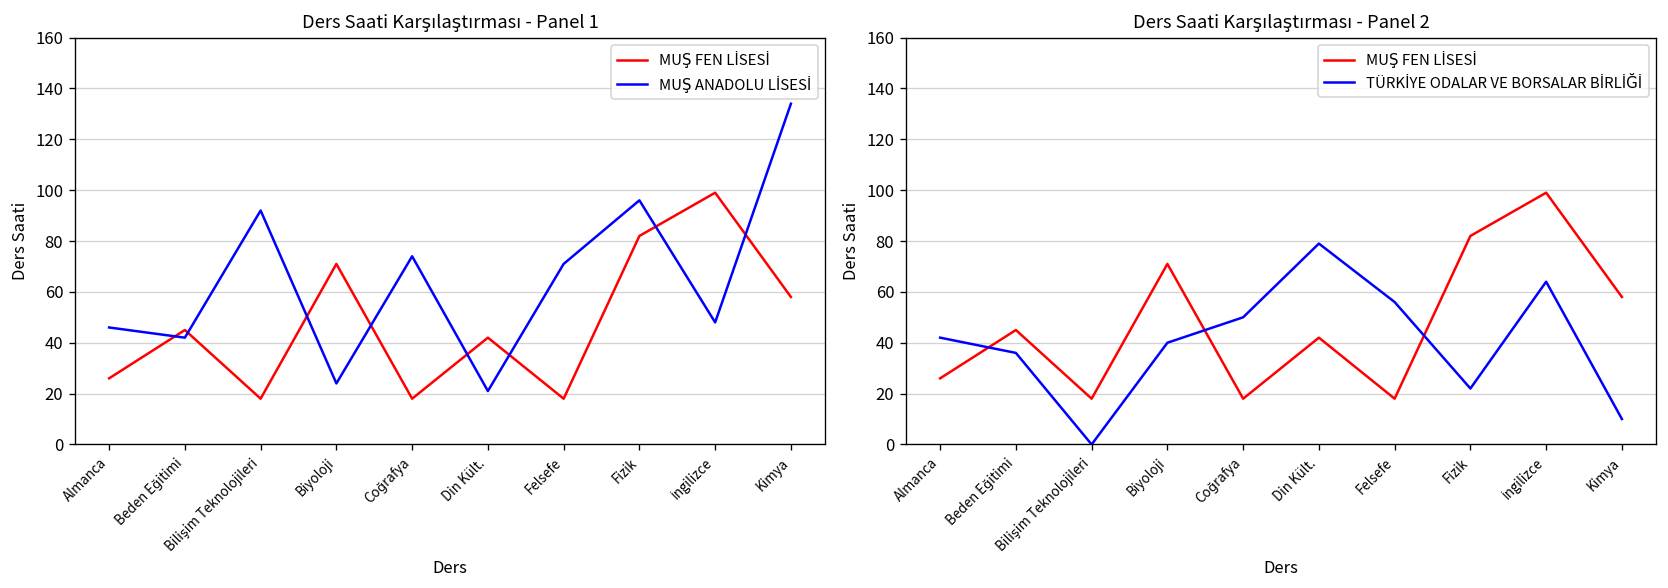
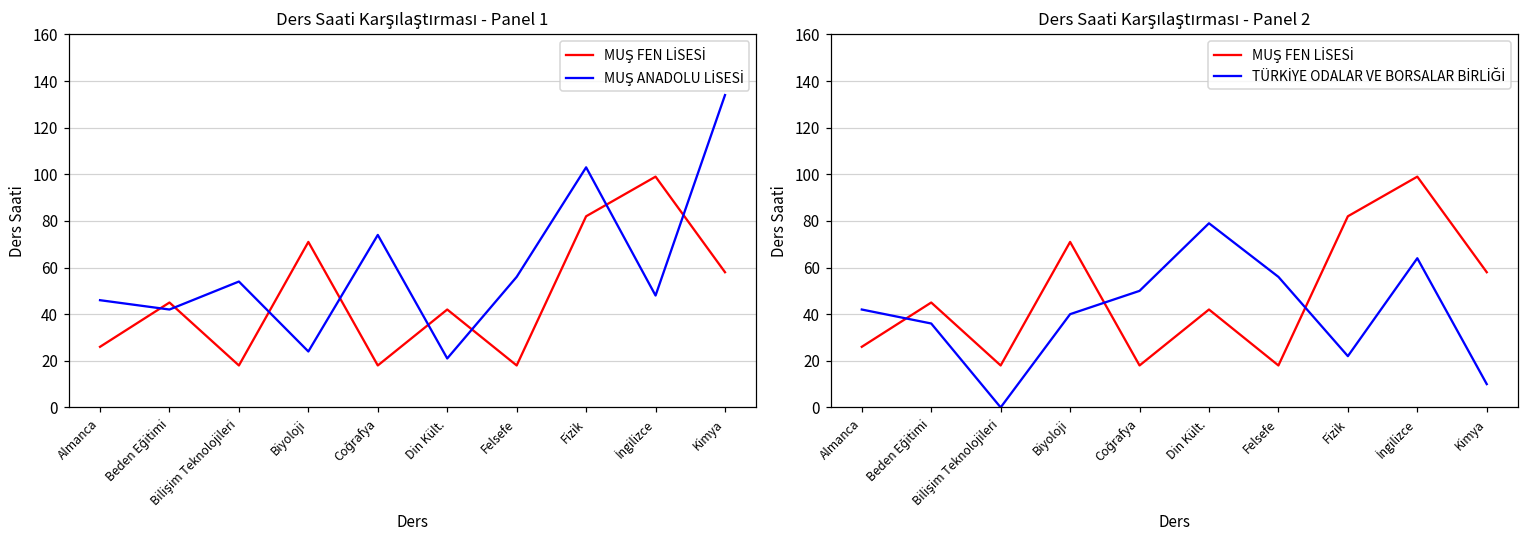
  {
    "Ders Saati Karşılaştırması - Panel 1": {
      "MUŞ FEN LİSESİ": {
        "Almanca": 26,
        "Beden Eğitimi": 45,
        "Bilişim Teknolojileri": 18,
        "Biyoloji": 71,
        "Coğrafya": 18,
        "Din Kült.": 42,
        "Felsefe": 18,
        "Fizik": 82,
        "İngilizce": 99,
        "Kimya": 58
      },
      "MUŞ ANADOLU LİSESİ": {
        "Almanca": 46,
        "Beden Eğitimi": 42,
-       "Bilişim Teknolojileri": 92,
+       "Bilişim Teknolojileri": 54,
        "Biyoloji": 24,
        "Coğrafya": 74,
        "Din Kült.": 21,
-       "Felsefe": 71,
-       "Fizik": 96,
+       "Felsefe": 56,
+       "Fizik": 103,
        "İngilizce": 48,
        "Kimya": 134
      }
    },
    "Ders Saati Karşılaştırması - Panel 2": {
      "MUŞ FEN LİSESİ": {
        "Almanca": 26,
        "Beden Eğitimi": 45,
        "Bilişim Teknolojileri": 18,
        "Biyoloji": 71,
        "Coğrafya": 18,
        "Din Kült.": 42,
        "Felsefe": 18,
        "Fizik": 82,
        "İngilizce": 99,
        "Kimya": 58
      },
      "TÜRKİYE ODALAR VE BORSALAR BİRLİĞİ": {
        "Almanca": 42,
        "Beden Eğitimi": 36,
        "Bilişim Teknolojileri": 0,
        "Biyoloji": 40,
        "Coğrafya": 50,
        "Din Kült.": 79,
        "Felsefe": 56,
        "Fizik": 22,
        "İngilizce": 64,
        "Kimya": 10
      }
    }
  }
